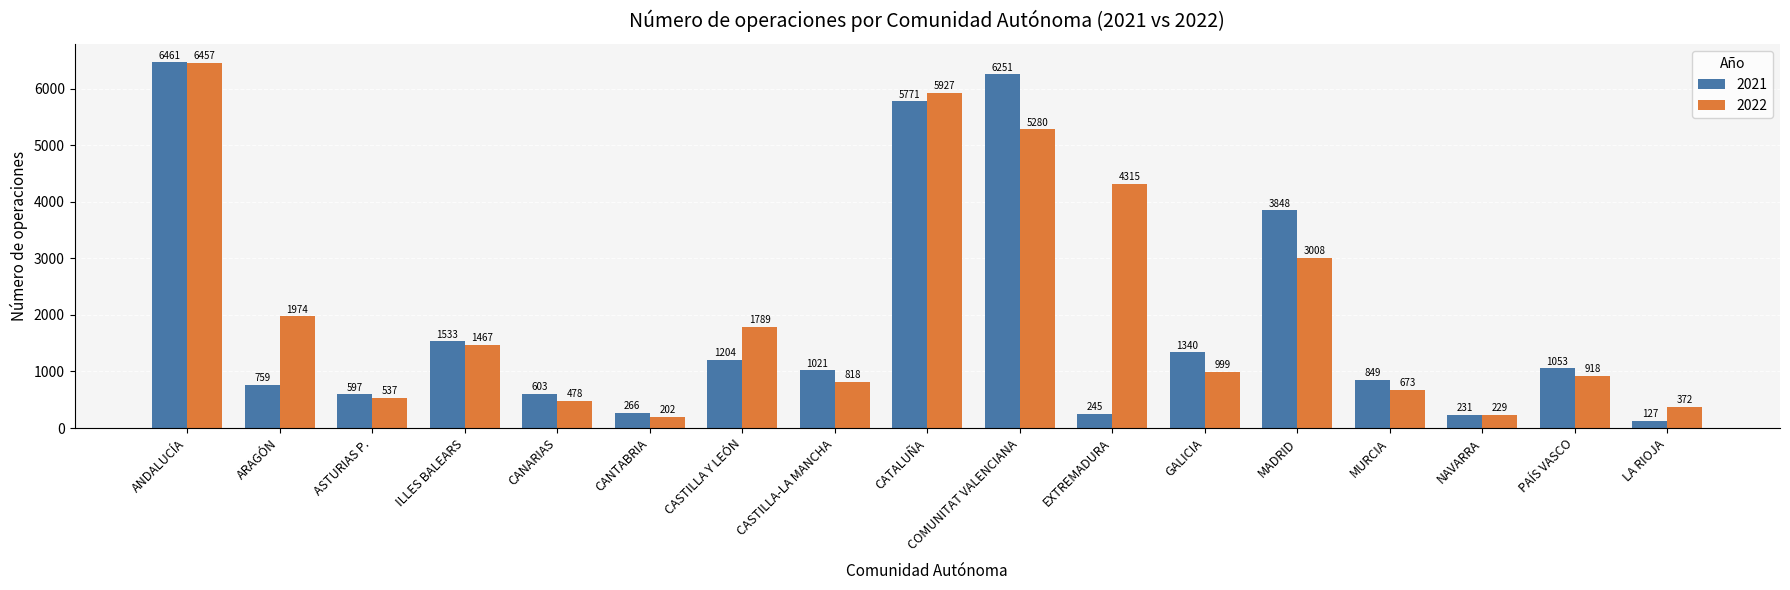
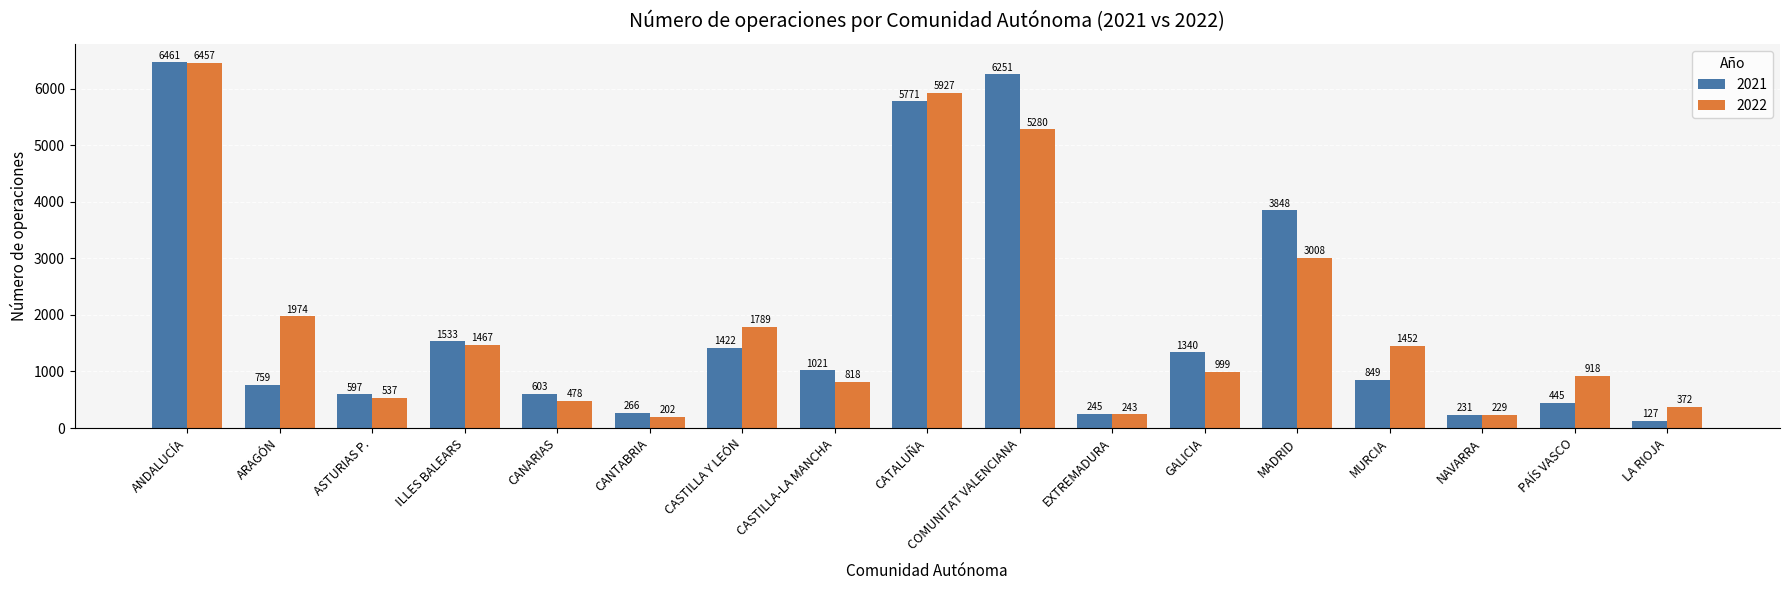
  {
    "2021": {
      "ANDALUCÍA": 6461,
      "ARAGÓN": 759,
      "ASTURIAS P.": 597,
      "ILLES BALEARS": 1533,
      "CANARIAS": 603,
      "CANTABRIA": 266,
-     "CASTILLA Y LEÓN": 1204,
+     "CASTILLA Y LEÓN": 1422,
      "CASTILLA-LA MANCHA": 1021,
      "CATALUÑA": 5771,
      "COMUNITAT VALENCIANA": 6251,
      "EXTREMADURA": 245,
      "GALICIA": 1340,
      "MADRID": 3848,
      "MURCIA": 849,
      "NAVARRA": 231,
-     "PAÍS VASCO": 1053,
+     "PAÍS VASCO": 445,
      "LA RIOJA": 127
    },
    "2022": {
      "ANDALUCÍA": 6457,
      "ARAGÓN": 1974,
      "ASTURIAS P.": 537,
      "ILLES BALEARS": 1467,
      "CANARIAS": 478,
      "CANTABRIA": 202,
      "CASTILLA Y LEÓN": 1789,
      "CASTILLA-LA MANCHA": 818,
      "CATALUÑA": 5927,
      "COMUNITAT VALENCIANA": 5280,
-     "EXTREMADURA": 4315,
+     "EXTREMADURA": 243,
      "GALICIA": 999,
      "MADRID": 3008,
-     "MURCIA": 673,
+     "MURCIA": 1452,
      "NAVARRA": 229,
      "PAÍS VASCO": 918,
      "LA RIOJA": 372
    }
  }
